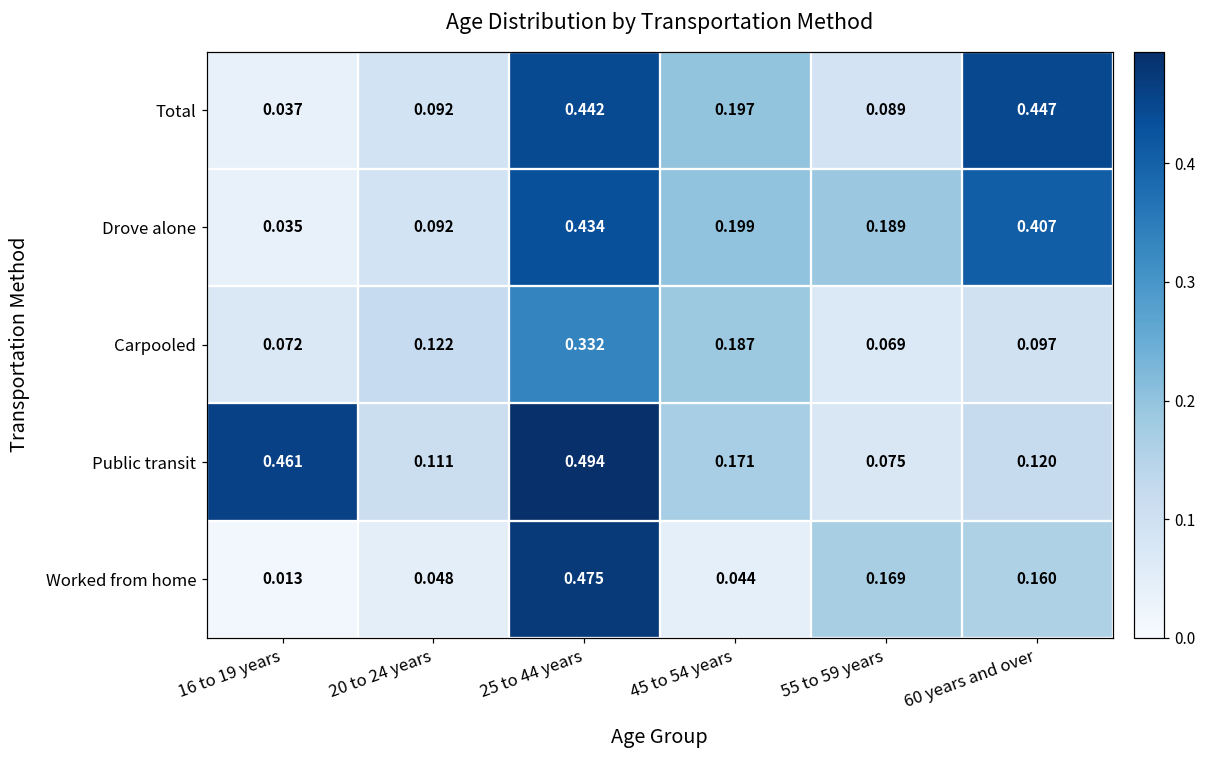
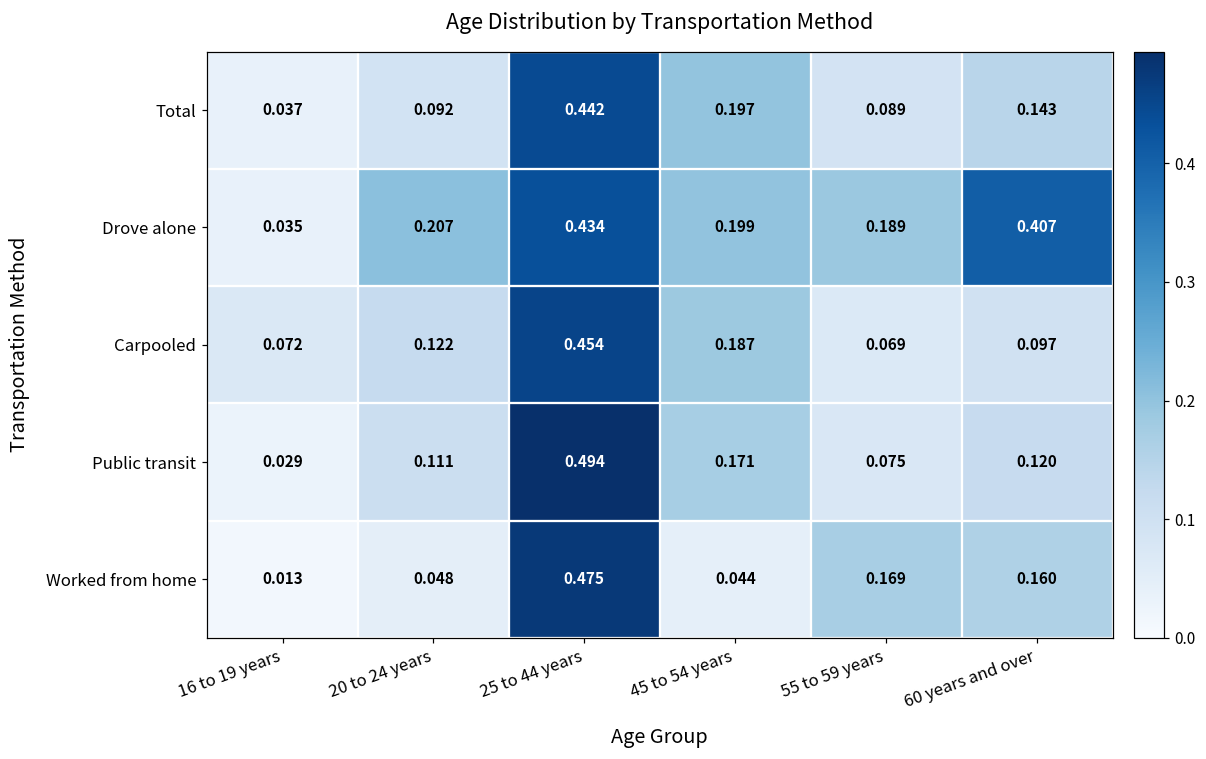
  {
    "Total": {
      "16 to 19 years": 0.037,
      "20 to 24 years": 0.092,
      "25 to 44 years": 0.442,
      "45 to 54 years": 0.197,
      "55 to 59 years": 0.089,
-     "60 years and over": 0.447
+     "60 years and over": 0.143
    },
    "Drove alone": {
      "16 to 19 years": 0.035,
-     "20 to 24 years": 0.092,
+     "20 to 24 years": 0.207,
      "25 to 44 years": 0.434,
      "45 to 54 years": 0.199,
      "55 to 59 years": 0.189,
      "60 years and over": 0.407
    },
    "Carpooled": {
      "16 to 19 years": 0.072,
      "20 to 24 years": 0.122,
-     "25 to 44 years": 0.332,
+     "25 to 44 years": 0.454,
      "45 to 54 years": 0.187,
      "55 to 59 years": 0.069,
      "60 years and over": 0.097
    },
    "Public transit": {
-     "16 to 19 years": 0.461,
+     "16 to 19 years": 0.029,
      "20 to 24 years": 0.111,
      "25 to 44 years": 0.494,
      "45 to 54 years": 0.171,
      "55 to 59 years": 0.075,
      "60 years and over": 0.120
    },
    "Worked from home": {
      "16 to 19 years": 0.013,
      "20 to 24 years": 0.048,
      "25 to 44 years": 0.475,
      "45 to 54 years": 0.044,
      "55 to 59 years": 0.169,
      "60 years and over": 0.160
    }
  }
